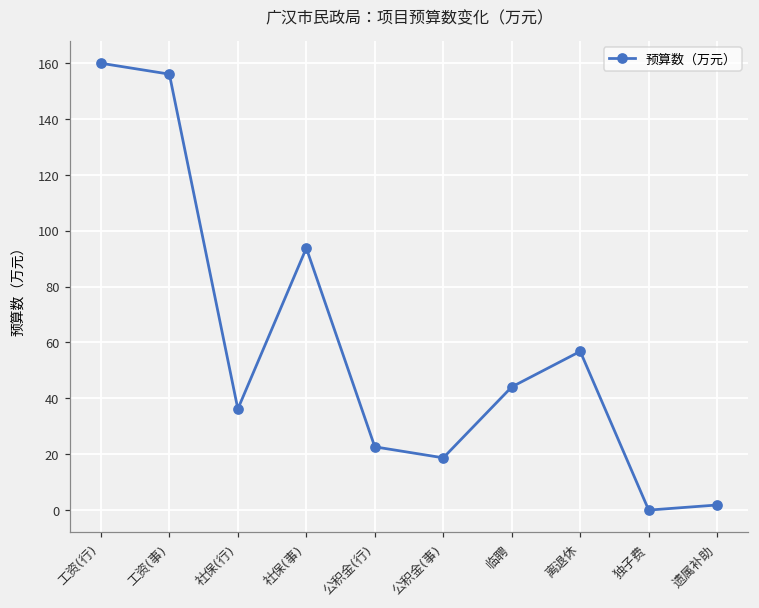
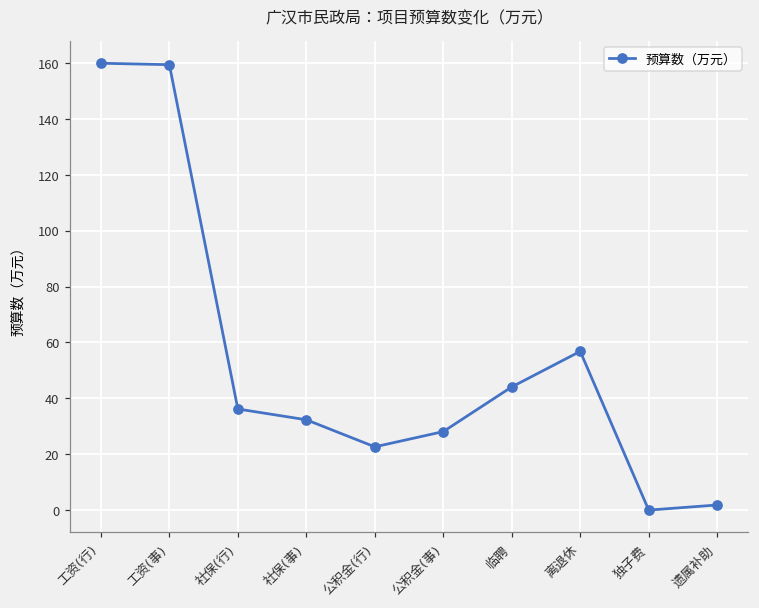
  {
    "工资(行)": 160,
-   "工资(事)": 156,
+   "工资(事)": 159,
    "社保(行)": 36,
-   "社保(事)": 94,
+   "社保(事)": 32,
    "公积金(行)": 23,
-   "公积金(事)": 19,
+   "公积金(事)": 28,
    "临聘": 44,
    "离退休": 57,
    "独子费": 0,
    "遗属补助": 2
  }
